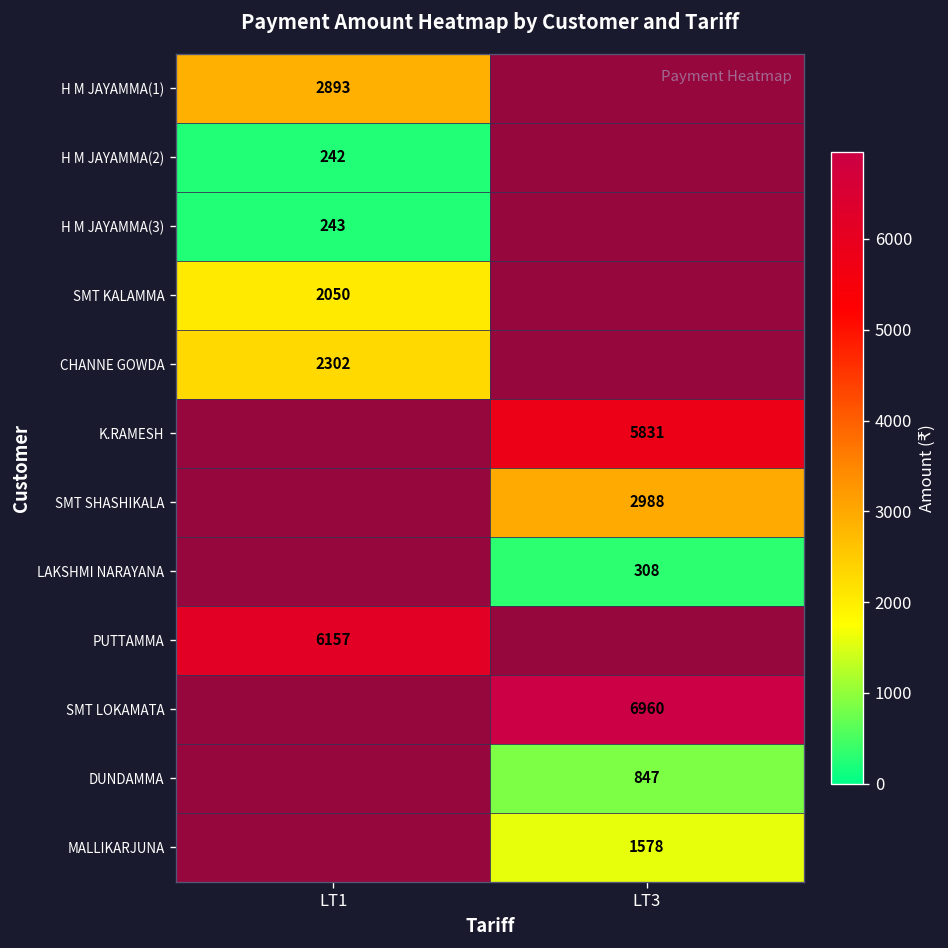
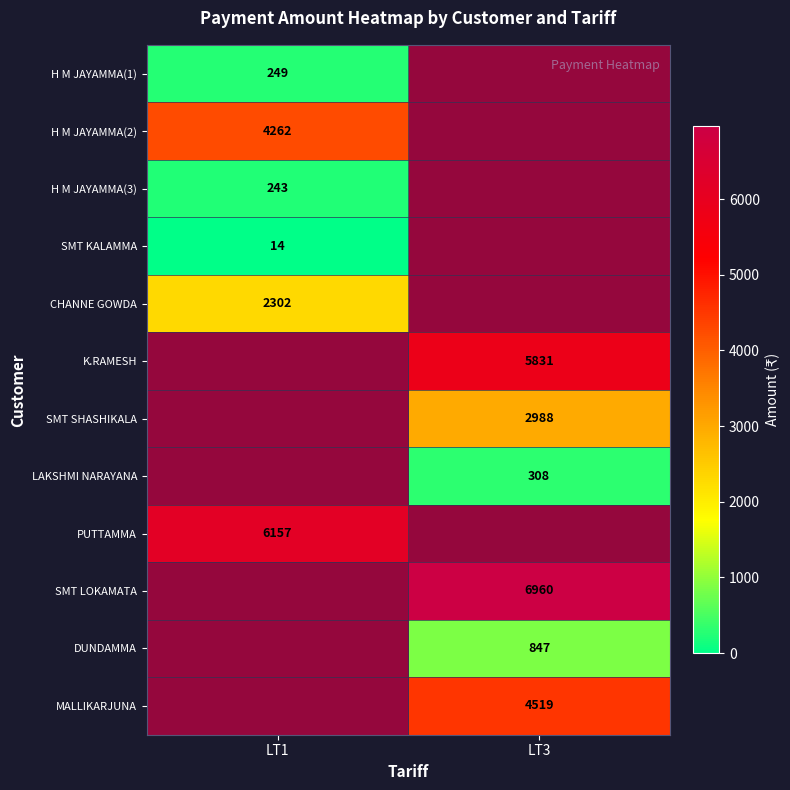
  {
    "H M JAYAMMA(1)": {
-     "LT1": 2893
+     "LT1": 249
    },
    "H M JAYAMMA(2)": {
-     "LT1": 242
+     "LT1": 4262
    },
    "H M JAYAMMA(3)": {
      "LT1": 243
    },
    "SMT KALAMMA": {
-     "LT1": 2050
+     "LT1": 14
    },
    "CHANNE GOWDA": {
      "LT1": 2302
    },
    "K.RAMESH": {
      "LT3": 5831
    },
    "SMT SHASHIKALA": {
      "LT3": 2988
    },
    "LAKSHMI NARAYANA": {
      "LT3": 308
    },
    "PUTTAMMA": {
      "LT1": 6157
    },
    "SMT LOKAMATA": {
      "LT3": 6960
    },
    "DUNDAMMA": {
      "LT3": 847
    },
    "MALLIKARJUNA": {
-     "LT3": 1578
+     "LT3": 4519
    }
  }
